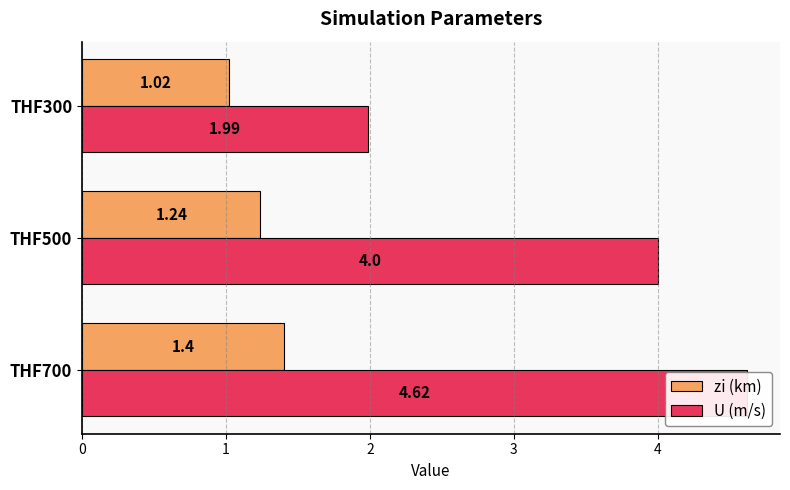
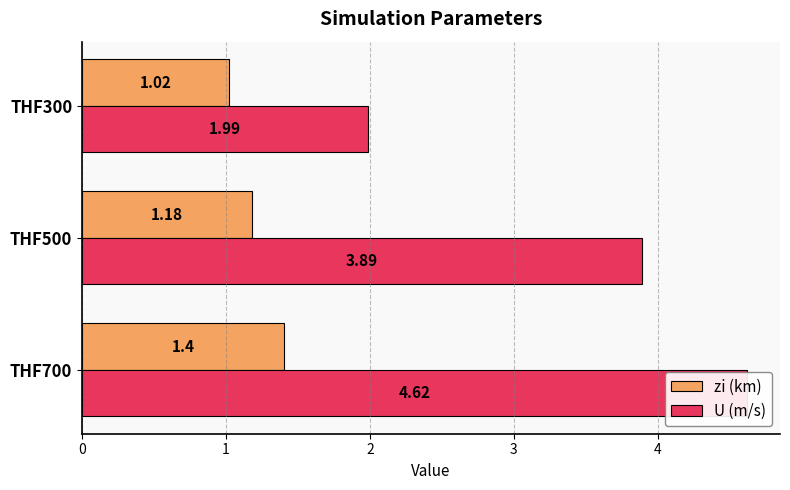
  {
    "zi (km)": {
      "THF300": 1.02,
-     "THF500": 1.24,
+     "THF500": 1.18,
      "THF700": 1.4
    },
    "U (m/s)": {
      "THF300": 1.99,
-     "THF500": 4.0
+     "THF500": 3.89
    }
  }
